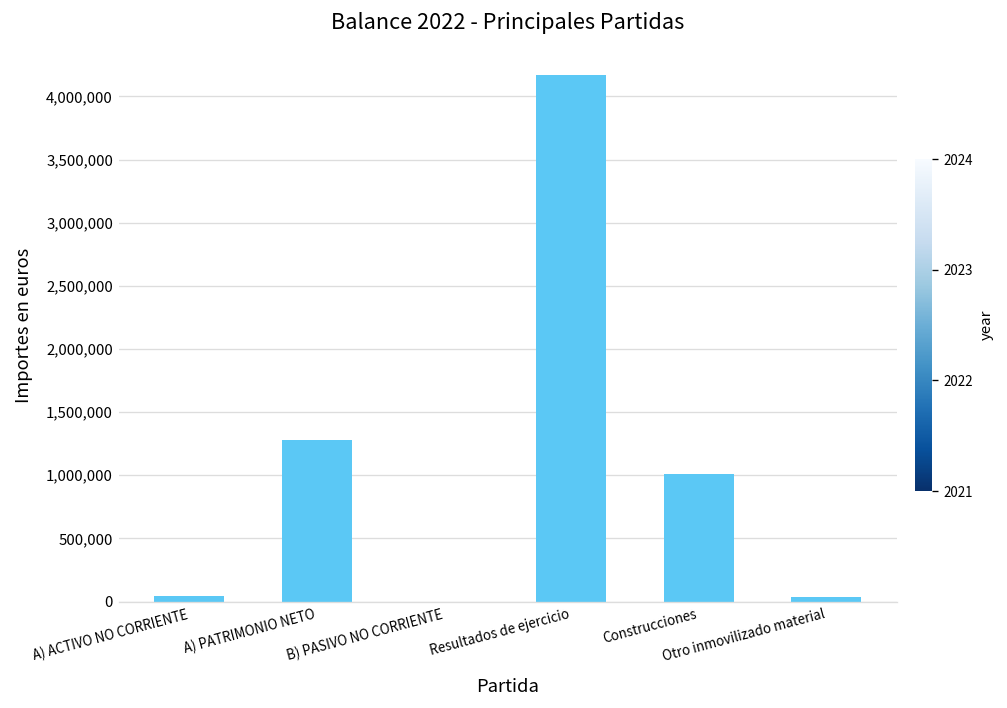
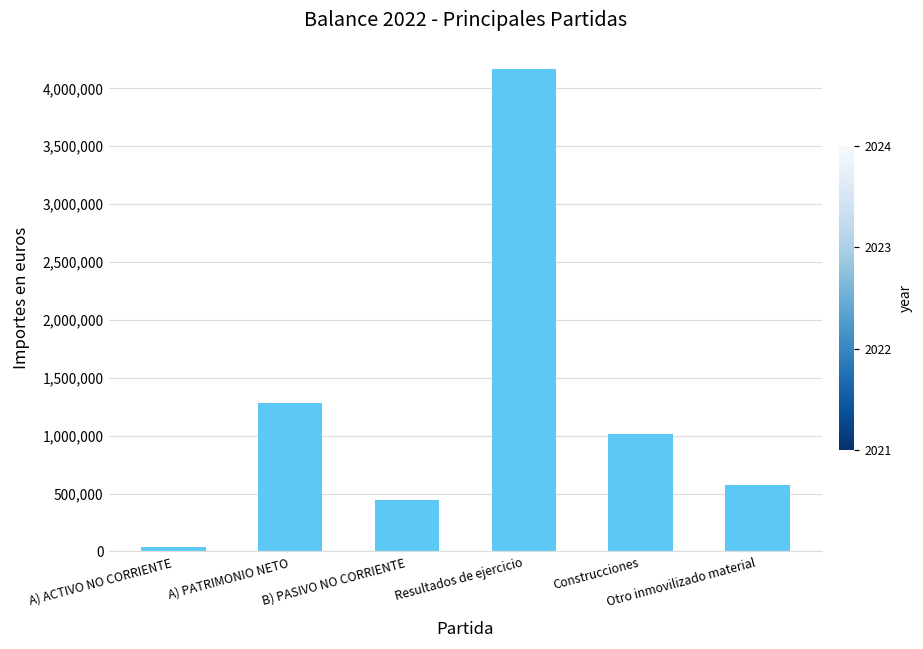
  {
    "A) ACTIVO NO CORRIENTE": "40,000",
    "A) PATRIMONIO NETO": "1,280,000",
-   "B) PASIVO NO CORRIENTE": "0",
+   "B) PASIVO NO CORRIENTE": "440,000",
    "Resultados de ejercicio": "4,170,000",
    "Construcciones": "1,010,000",
-   "Otro inmovilizado material": "30,000"
+   "Otro inmovilizado material": "580,000"
  }
